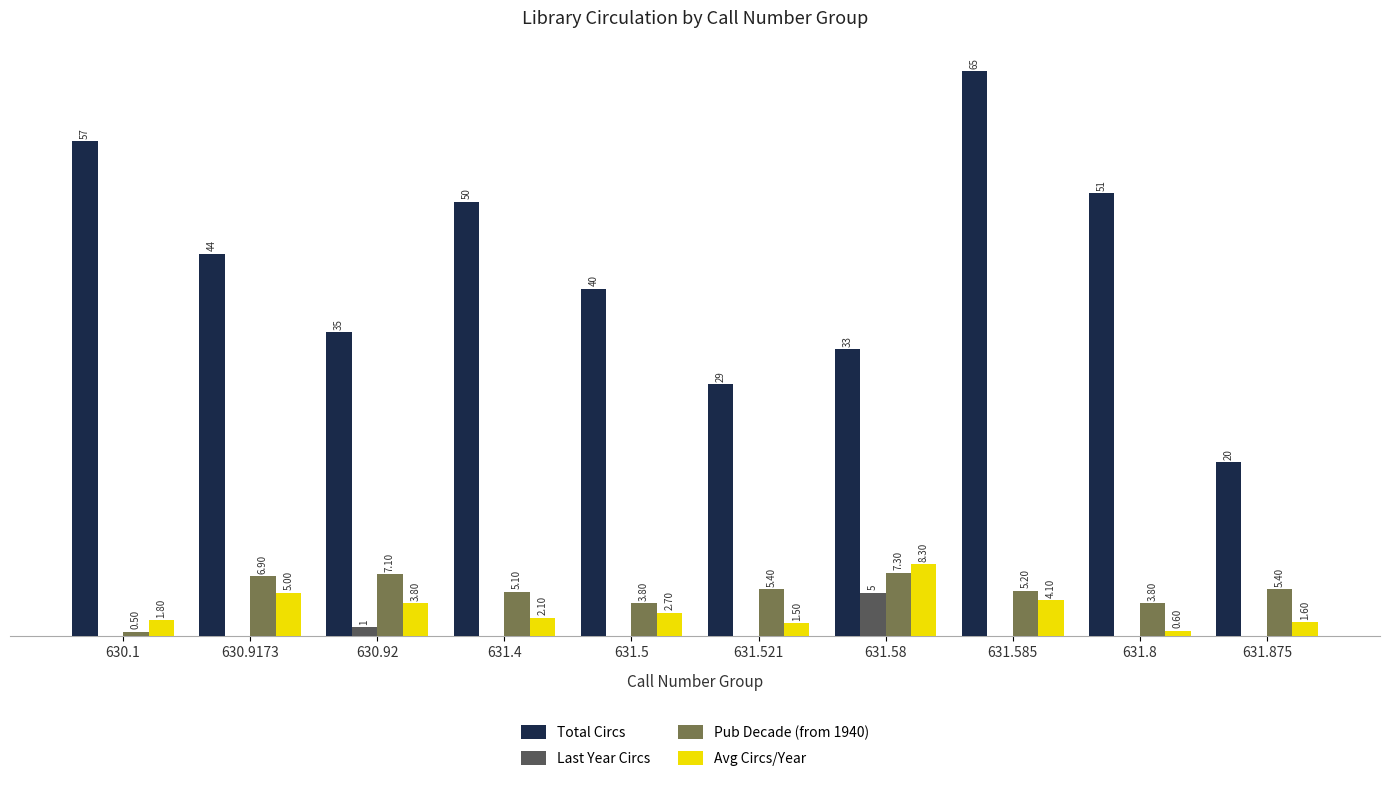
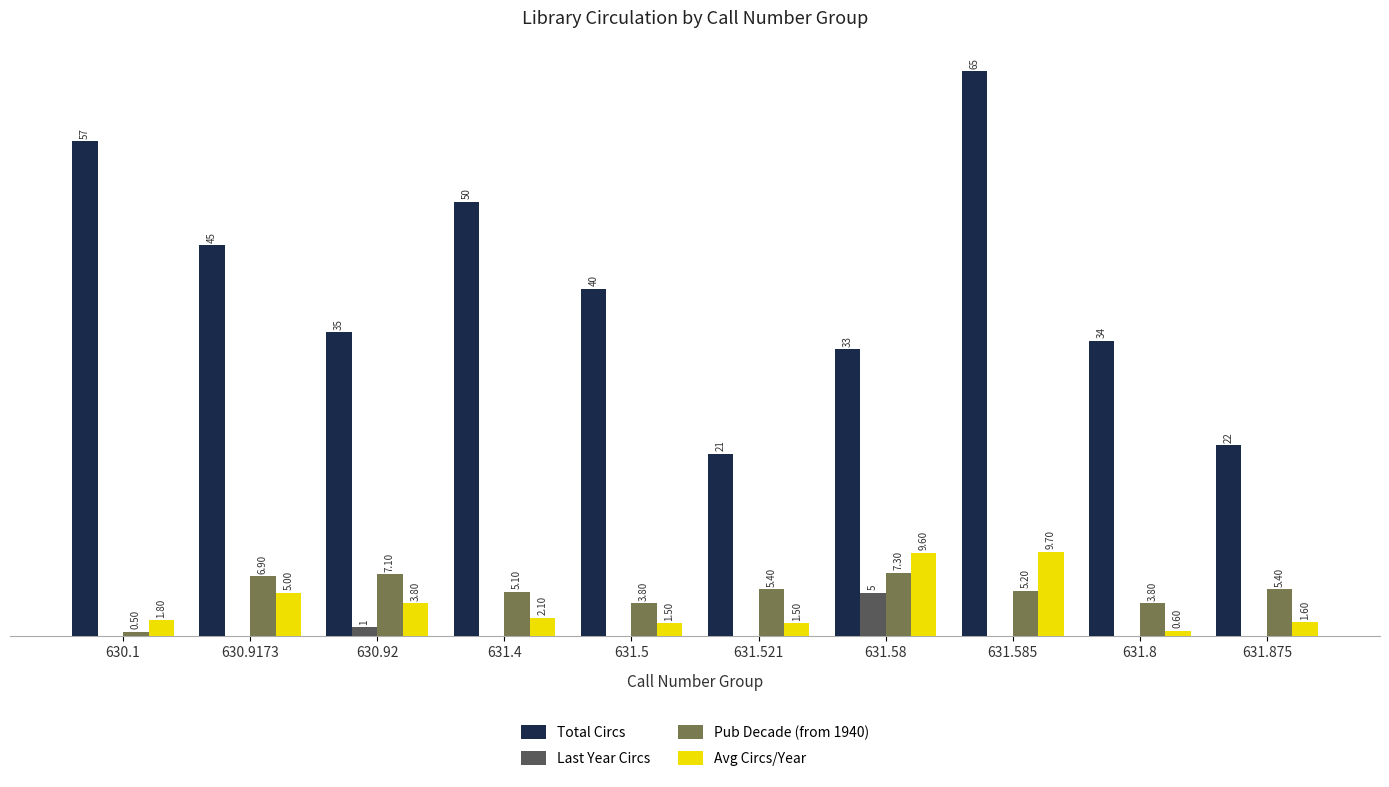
  {
    "Total Circs": {
      "630.1": 57,
-     "630.9173": 44,
+     "630.9173": 45,
      "630.92": 35,
      "631.4": 50,
      "631.5": 40,
-     "631.521": 29,
+     "631.521": 21,
      "631.58": 33,
      "631.585": 65,
-     "631.8": 51,
-     "631.875": 20
+     "631.8": 34,
+     "631.875": 22
    },
    "Avg Circs/Year": {
      "630.1": 1.80,
      "630.9173": 5.00,
      "630.92": 3.80,
      "631.4": 2.10,
-     "631.5": 2.70,
+     "631.5": 1.50,
      "631.521": 1.50,
-     "631.58": 8.30,
-     "631.585": 4.10,
+     "631.58": 9.60,
+     "631.585": 9.70,
      "631.8": 0.60,
      "631.875": 1.60
    }
  }
